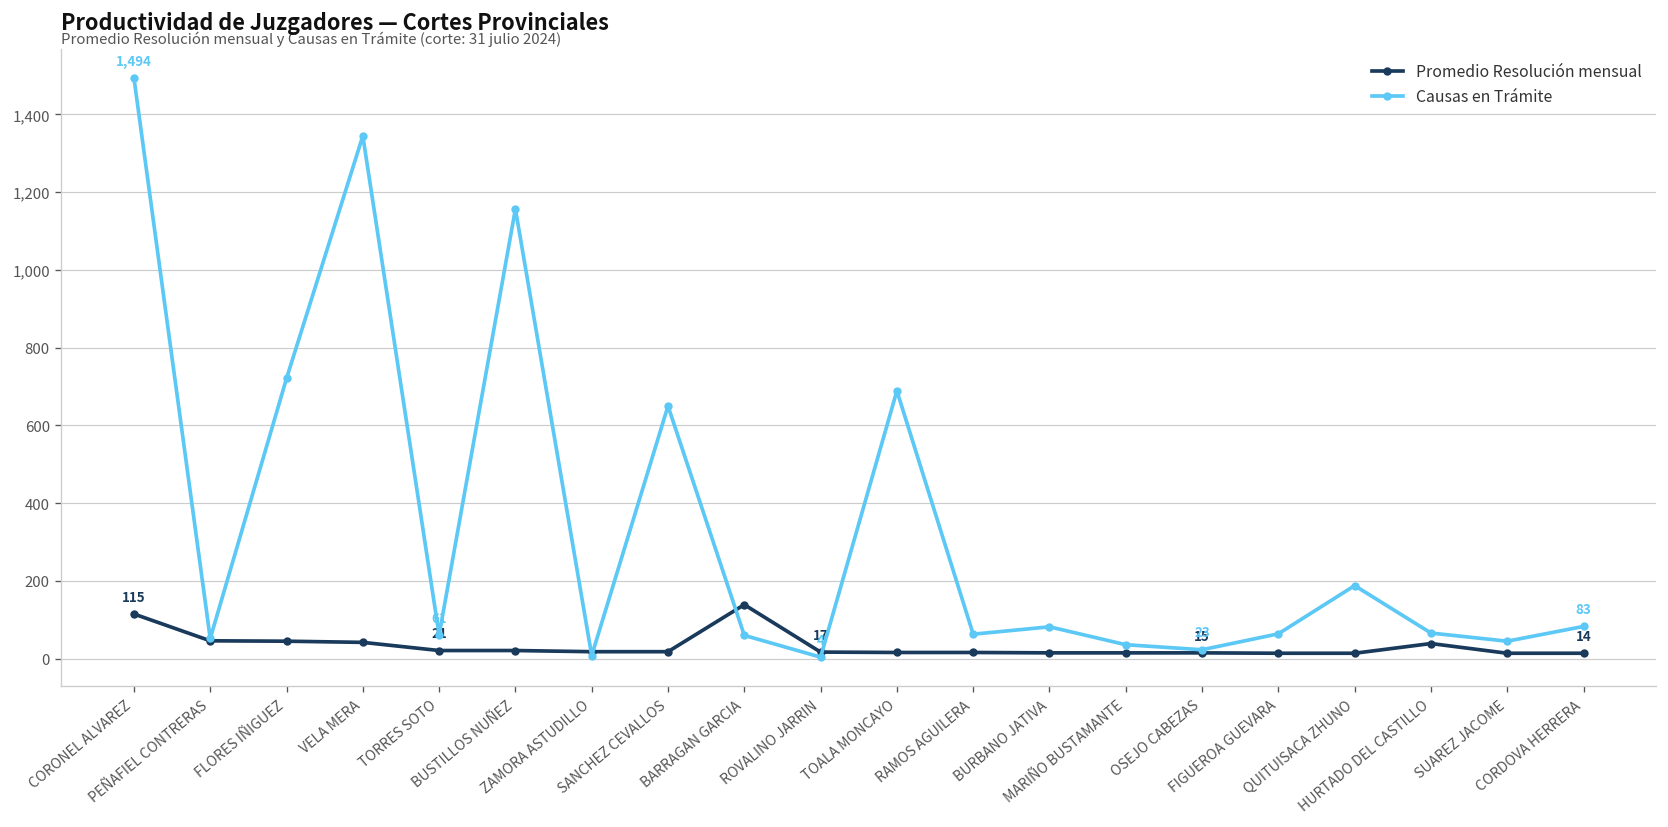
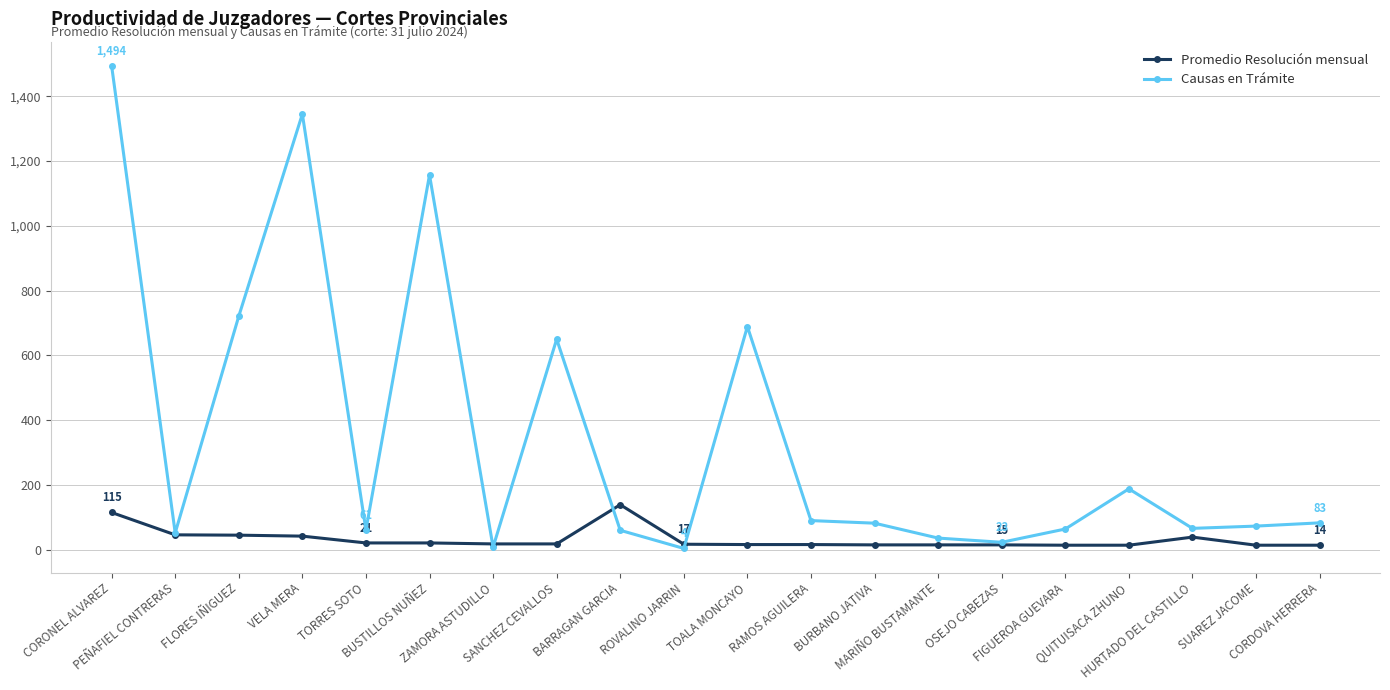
  {
    "Promedio Resolución mensual": {
      "CORONEL ALVAREZ": "115"
    },
    "Causas en Trámite": {
      "FLORES IÑIGUEZ": "720",
      "VELA MERA": "1,350",
      "BUSTILLOS NUÑEZ": "1,160",
      "ZAMORA ASTUDILLO": "10",
      "SANCHEZ CEVALLOS": "650",
      "BARRAGAN GARCIA": "60",
      "TOALA MONCAYO": "690",
-     "RAMOS AGUILERA": "60",
+     "RAMOS AGUILERA": "90",
      "BURBANO JATIVA": "80",
      "MARIÑO BUSTAMANTE": "40",
      "FIGUEROA GUEVARA": "60",
      "QUITUISACA ZHUNO": "190",
      "HURTADO DEL CASTILLO": "70",
-     "SUAREZ JACOME": "50"
+     "SUAREZ JACOME": "70"
    }
  }
